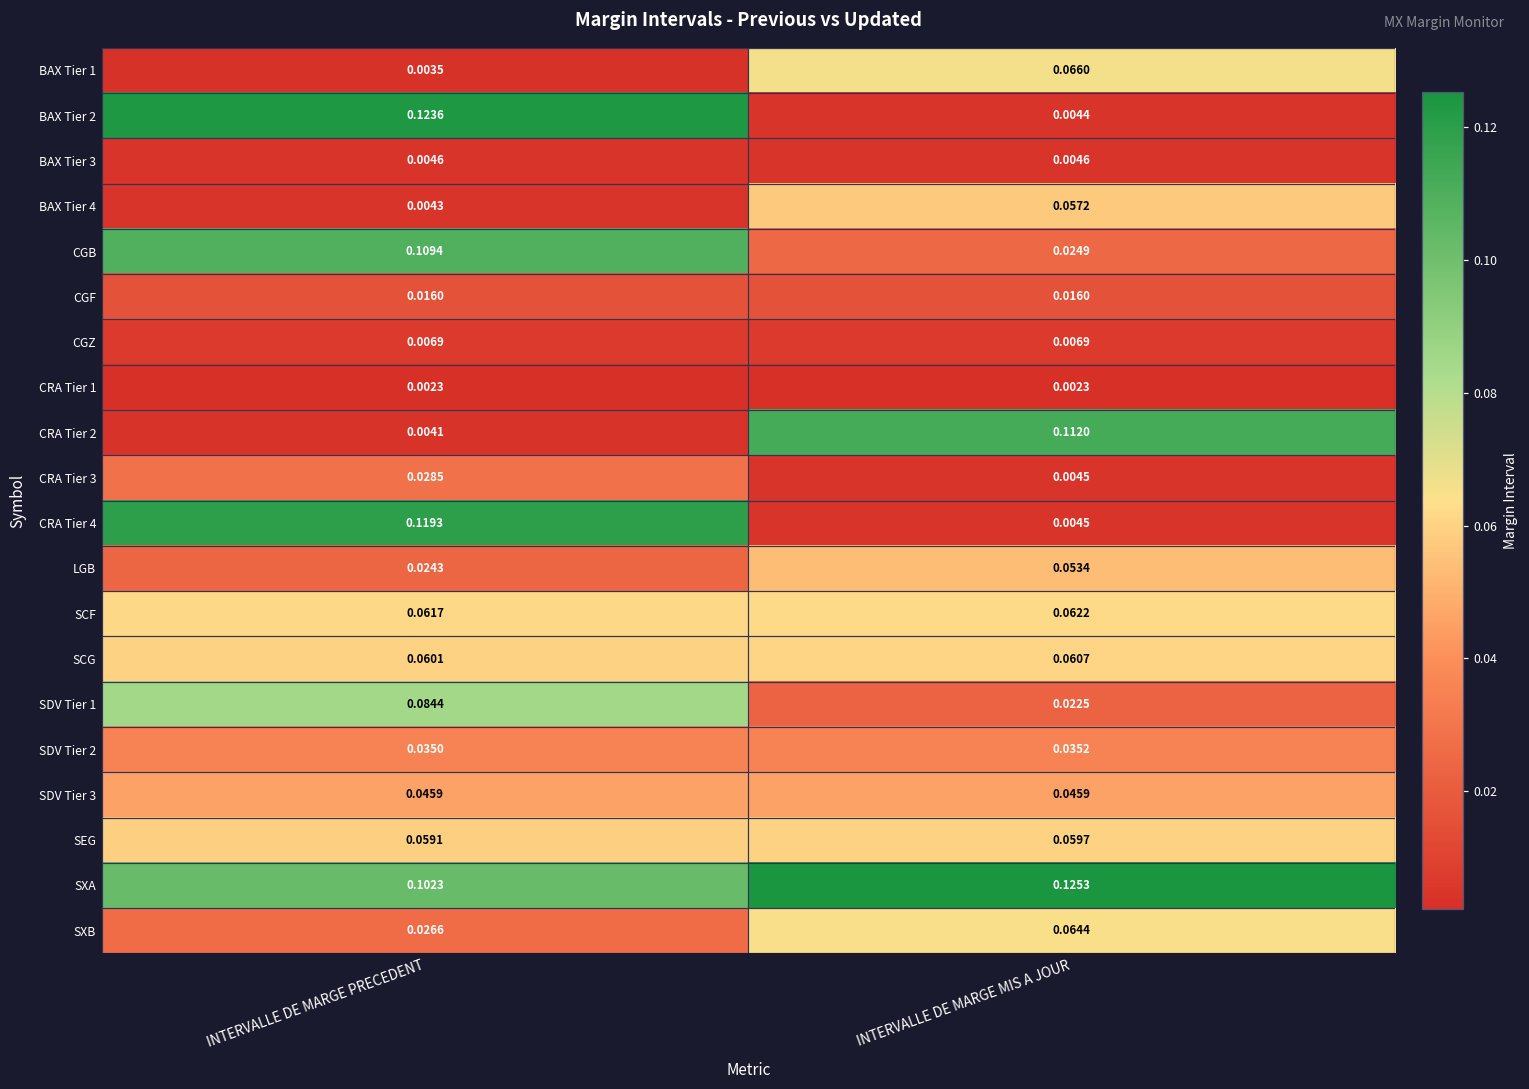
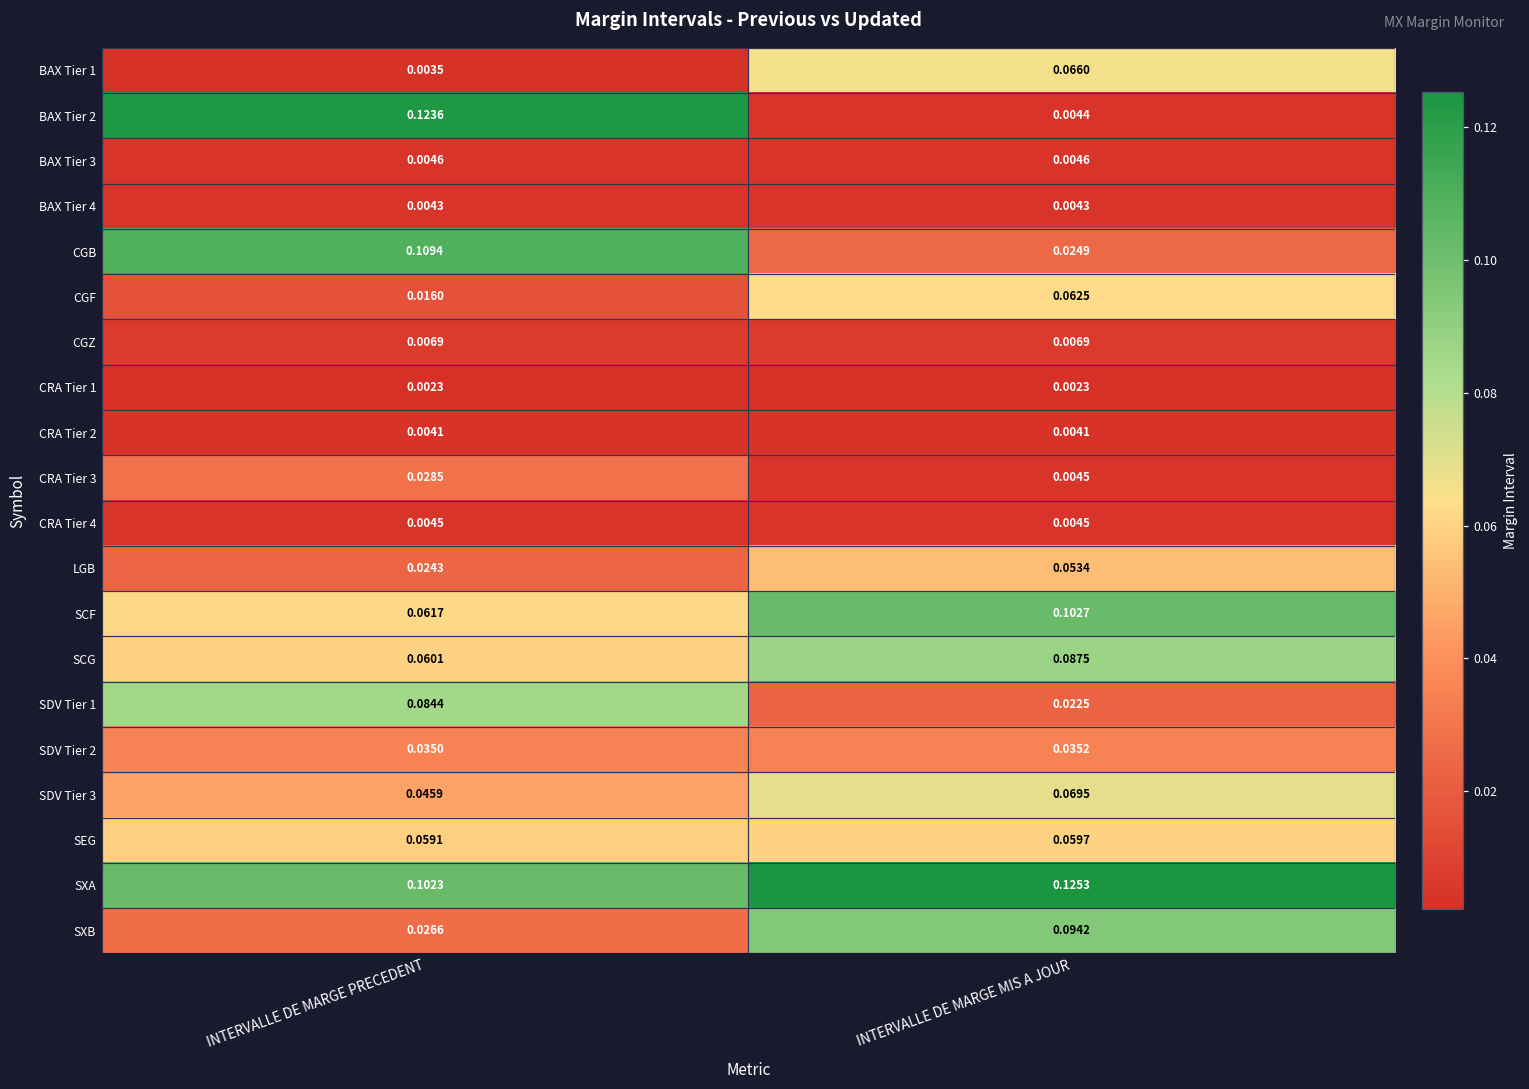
  {
    "BAX Tier 1": {
      "INTERVALLE DE MARGE PRECEDENT": 0.0035,
      "INTERVALLE DE MARGE MIS A JOUR": 0.0660
    },
    "BAX Tier 2": {
      "INTERVALLE DE MARGE PRECEDENT": 0.1236,
      "INTERVALLE DE MARGE MIS A JOUR": 0.0044
    },
    "BAX Tier 3": {
      "INTERVALLE DE MARGE PRECEDENT": 0.0046,
      "INTERVALLE DE MARGE MIS A JOUR": 0.0046
    },
    "BAX Tier 4": {
      "INTERVALLE DE MARGE PRECEDENT": 0.0043,
-     "INTERVALLE DE MARGE MIS A JOUR": 0.0572
+     "INTERVALLE DE MARGE MIS A JOUR": 0.0043
    },
    "CGB": {
      "INTERVALLE DE MARGE PRECEDENT": 0.1094,
      "INTERVALLE DE MARGE MIS A JOUR": 0.0249
    },
    "CGF": {
      "INTERVALLE DE MARGE PRECEDENT": 0.0160,
-     "INTERVALLE DE MARGE MIS A JOUR": 0.0160
+     "INTERVALLE DE MARGE MIS A JOUR": 0.0625
    },
    "CGZ": {
      "INTERVALLE DE MARGE PRECEDENT": 0.0069,
      "INTERVALLE DE MARGE MIS A JOUR": 0.0069
    },
    "CRA Tier 1": {
      "INTERVALLE DE MARGE PRECEDENT": 0.0023,
      "INTERVALLE DE MARGE MIS A JOUR": 0.0023
    },
    "CRA Tier 2": {
      "INTERVALLE DE MARGE PRECEDENT": 0.0041,
-     "INTERVALLE DE MARGE MIS A JOUR": 0.1120
+     "INTERVALLE DE MARGE MIS A JOUR": 0.0041
    },
    "CRA Tier 3": {
      "INTERVALLE DE MARGE PRECEDENT": 0.0285,
      "INTERVALLE DE MARGE MIS A JOUR": 0.0045
    },
    "CRA Tier 4": {
-     "INTERVALLE DE MARGE PRECEDENT": 0.1193,
+     "INTERVALLE DE MARGE PRECEDENT": 0.0045,
      "INTERVALLE DE MARGE MIS A JOUR": 0.0045
    },
    "LGB": {
      "INTERVALLE DE MARGE PRECEDENT": 0.0243,
      "INTERVALLE DE MARGE MIS A JOUR": 0.0534
    },
    "SCF": {
      "INTERVALLE DE MARGE PRECEDENT": 0.0617,
-     "INTERVALLE DE MARGE MIS A JOUR": 0.0622
+     "INTERVALLE DE MARGE MIS A JOUR": 0.1027
    },
    "SCG": {
      "INTERVALLE DE MARGE PRECEDENT": 0.0601,
-     "INTERVALLE DE MARGE MIS A JOUR": 0.0607
+     "INTERVALLE DE MARGE MIS A JOUR": 0.0875
    },
    "SDV Tier 1": {
      "INTERVALLE DE MARGE PRECEDENT": 0.0844,
      "INTERVALLE DE MARGE MIS A JOUR": 0.0225
    },
    "SDV Tier 2": {
      "INTERVALLE DE MARGE PRECEDENT": 0.0350,
      "INTERVALLE DE MARGE MIS A JOUR": 0.0352
    },
    "SDV Tier 3": {
      "INTERVALLE DE MARGE PRECEDENT": 0.0459,
-     "INTERVALLE DE MARGE MIS A JOUR": 0.0459
+     "INTERVALLE DE MARGE MIS A JOUR": 0.0695
    },
    "SEG": {
      "INTERVALLE DE MARGE PRECEDENT": 0.0591,
      "INTERVALLE DE MARGE MIS A JOUR": 0.0597
    },
    "SXA": {
      "INTERVALLE DE MARGE PRECEDENT": 0.1023,
      "INTERVALLE DE MARGE MIS A JOUR": 0.1253
    },
    "SXB": {
      "INTERVALLE DE MARGE PRECEDENT": 0.0266,
-     "INTERVALLE DE MARGE MIS A JOUR": 0.0644
+     "INTERVALLE DE MARGE MIS A JOUR": 0.0942
    }
  }
